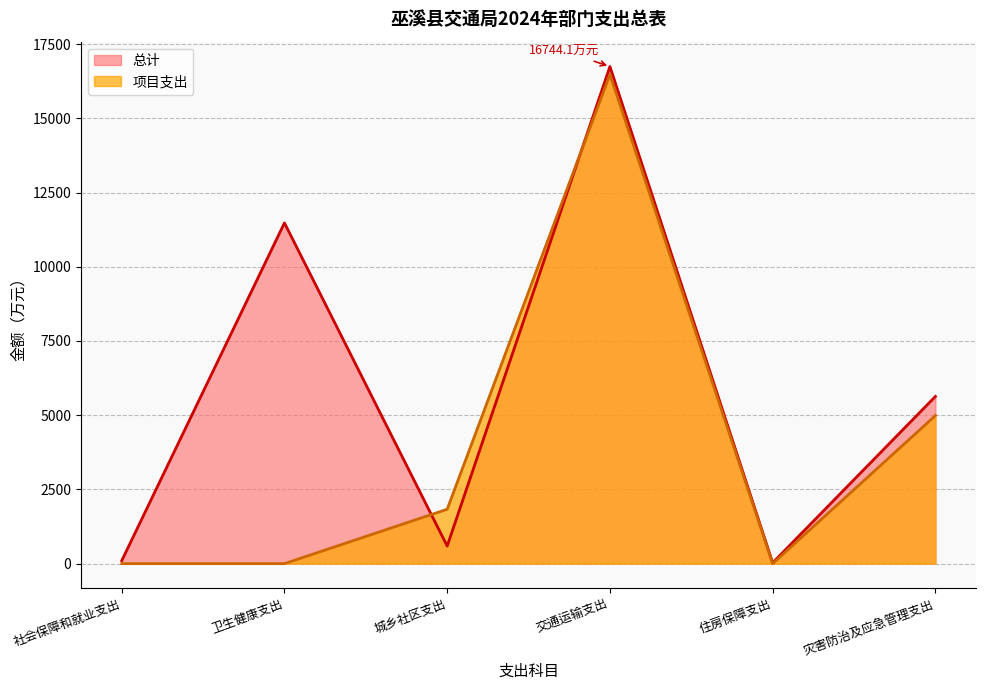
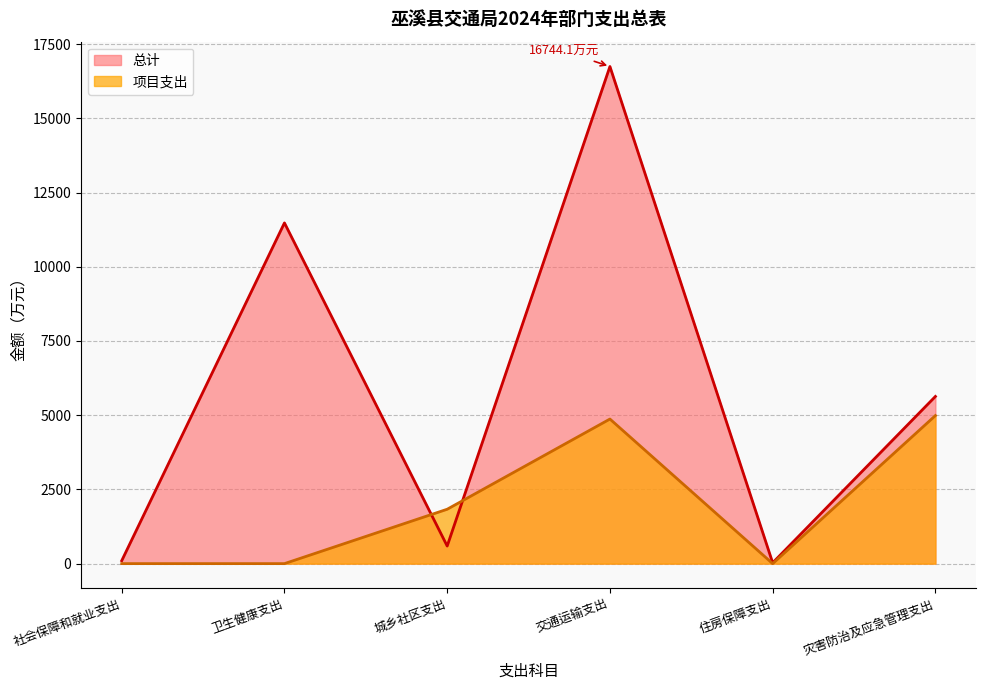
  {
    "总计": {
      "交通运输支出": 16744.1
    },
    "项目支出": {
      "社会保障和就业支出": 0,
      "卫生健康支出": 0,
      "城乡社区支出": 1800,
-     "交通运输支出": 16500,
+     "交通运输支出": 4900,
      "灾害防治及应急管理支出": 5000
    }
  }
